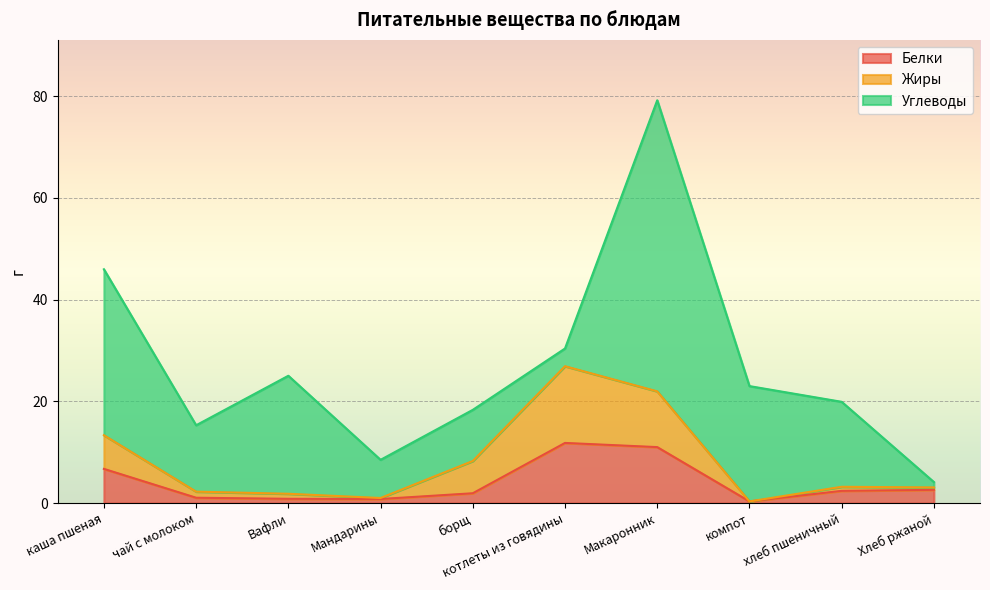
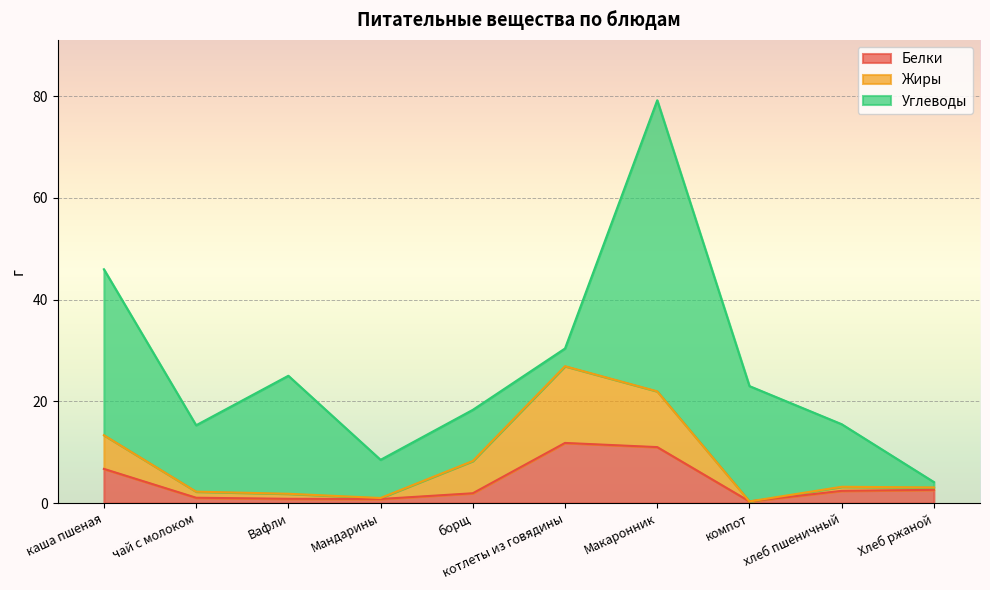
  {
    "Белки": {
      "каша пшеная": 7,
      "чай с молоком": 1,
      "Вафли": 1,
      "борщ": 2,
      "котлеты из говядины": 12,
      "Макаронник": 11,
      "хлеб пшеничный": 2
    },
    "Жиры": {
      "каша пшеная": 7,
      "чай с молоком": 1,
      "Вафли": 1,
      "борщ": 6,
      "котлеты из говядины": 15,
      "Макаронник": 11,
      "хлеб пшеничный": 1
    },
    "Углеводы": {
      "каша пшеная": 33,
      "чай с молоком": 13,
      "Вафли": 23,
      "Мандарины": 8,
      "борщ": 10,
      "котлеты из говядины": 3,
      "Макаронник": 57,
      "компот": 23,
-     "хлеб пшеничный": 17,
+     "хлеб пшеничный": 12,
      "Хлеб ржаной": 1
    }
  }
